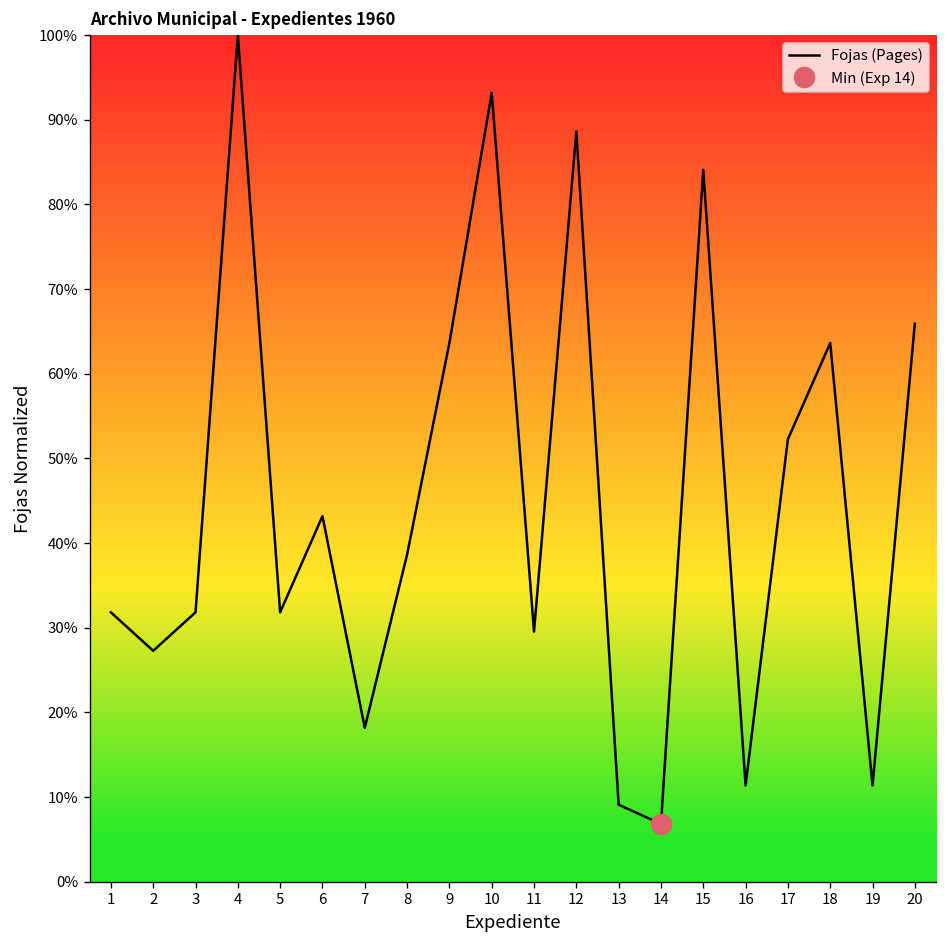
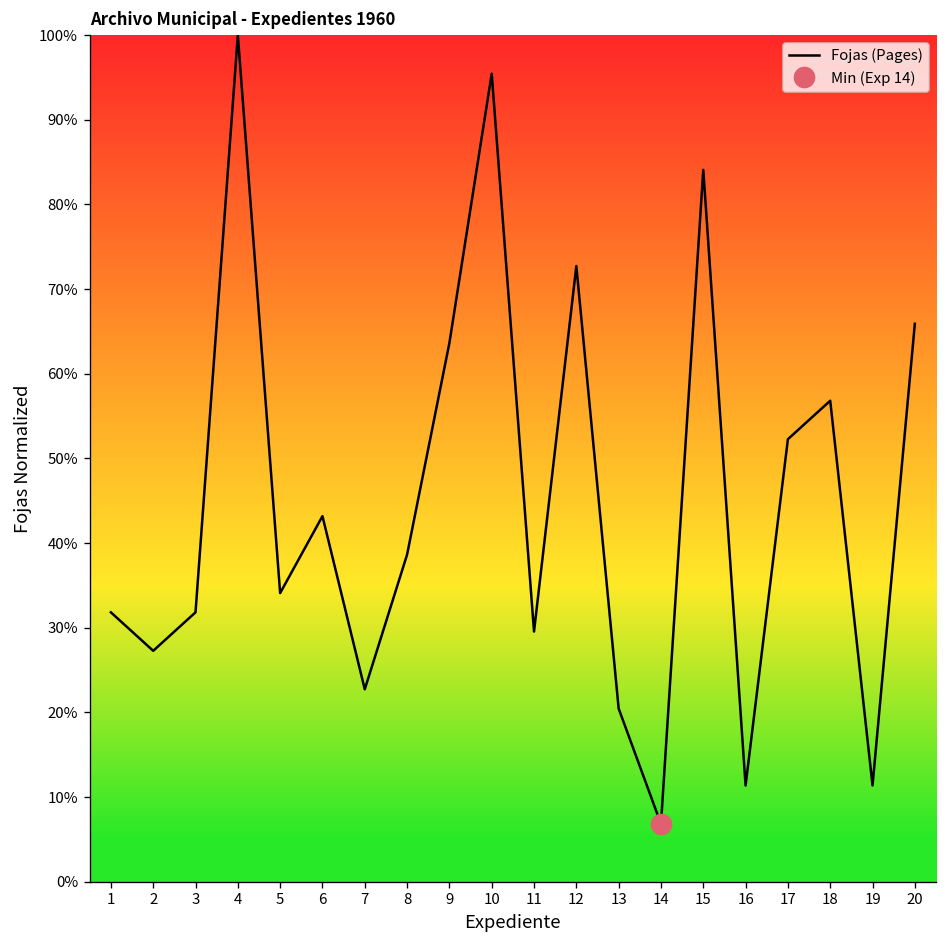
  {
    "Fojas (Pages)": {
      "1": "32%",
      "2": "27%",
      "3": "32%",
      "4": "100%",
-     "5": "32%",
+     "5": "34%",
      "6": "43%",
-     "7": "18%",
+     "7": "23%",
      "8": "39%",
      "9": "64%",
-     "10": "93%",
+     "10": "95%",
      "11": "30%",
-     "12": "89%",
-     "13": "9%",
+     "12": "73%",
+     "13": "20%",
      "15": "84%",
      "16": "11%",
      "17": "52%",
-     "18": "64%",
+     "18": "57%",
      "19": "11%",
      "20": "66%"
    }
  }
